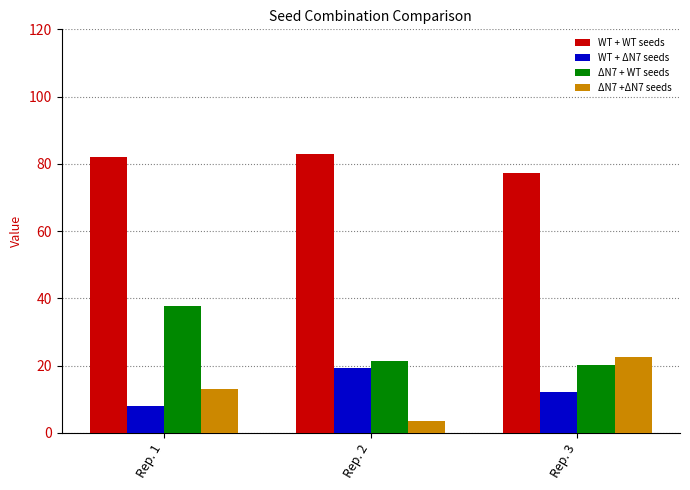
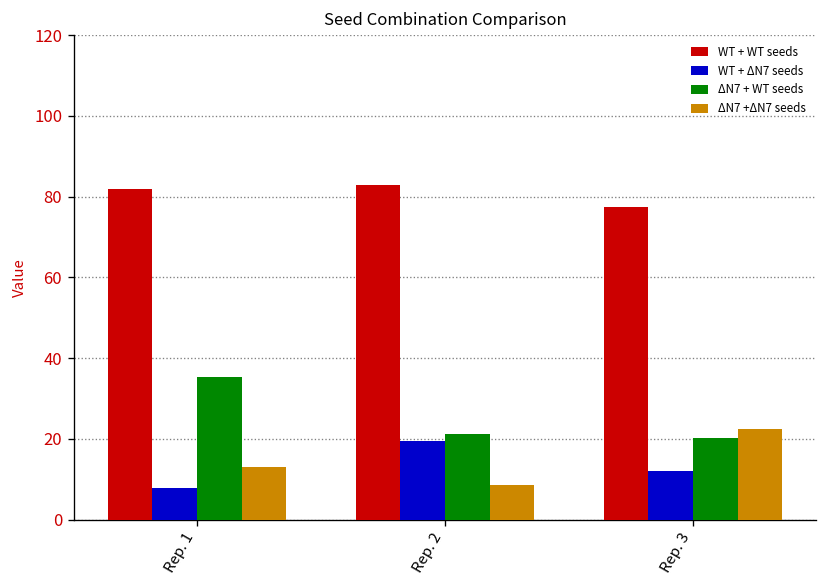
  {
    "WT + WT seeds": {
      "Rep. 1": 82,
      "Rep. 2": 83,
      "Rep. 3": 77
    },
    "WT + ΔN7 seeds": {
      "Rep. 1": 8,
      "Rep. 2": 19,
      "Rep. 3": 12
    },
    "ΔN7 + WT seeds": {
-     "Rep. 1": 38,
+     "Rep. 1": 35,
      "Rep. 2": 21,
      "Rep. 3": 20
    },
    "ΔN7 +ΔN7 seeds": {
      "Rep. 1": 13,
-     "Rep. 2": 4,
+     "Rep. 2": 9,
      "Rep. 3": 23
    }
  }
